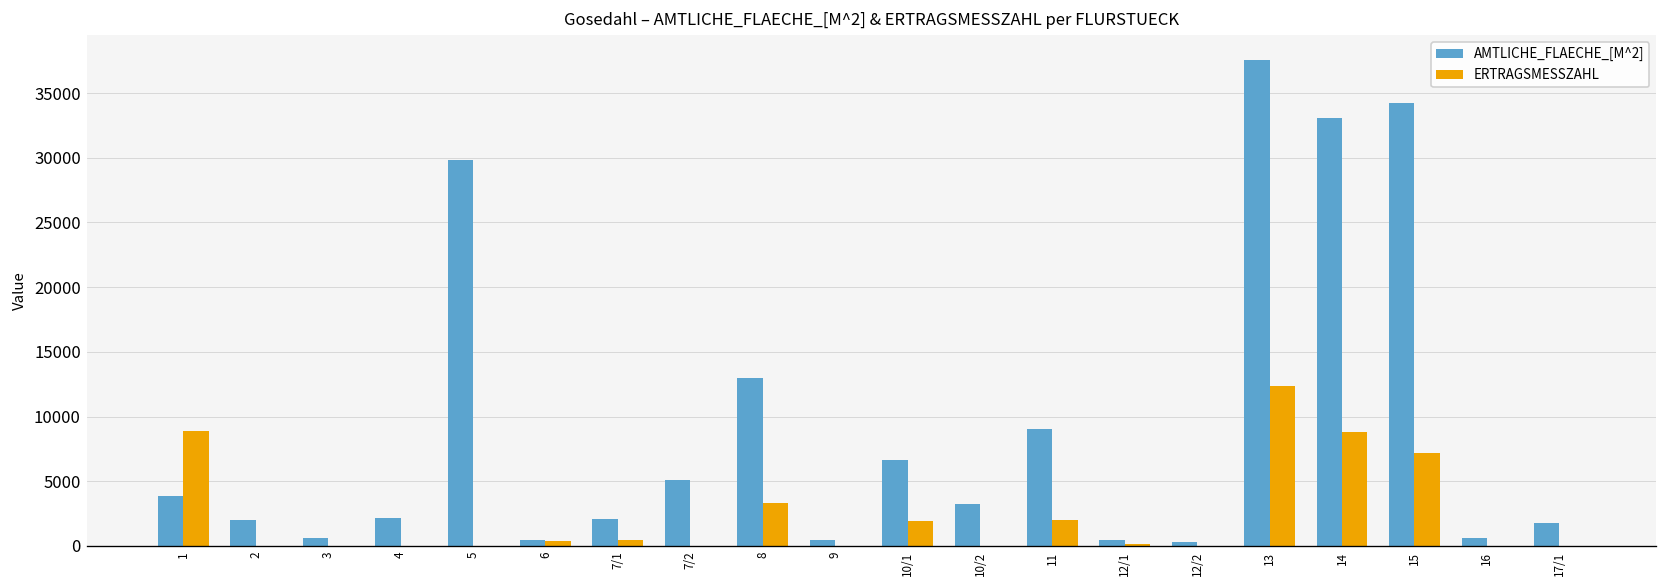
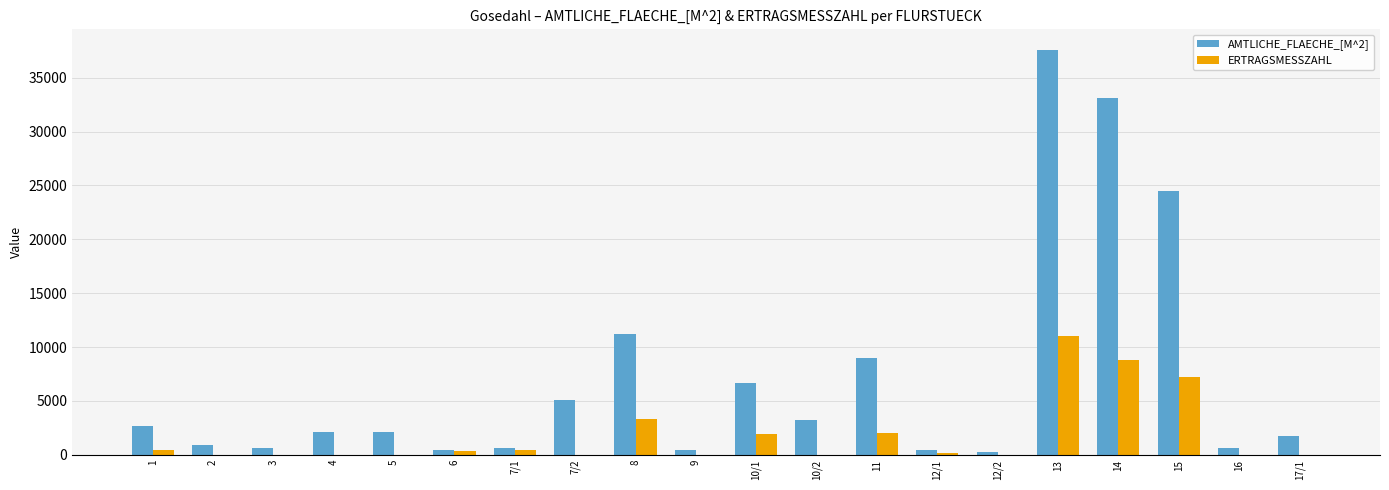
  {
    "AMTLICHE_FLAECHE_[M^2]": {
-     "1": 3800,
-     "2": 2000,
+     "1": 2600,
+     "2": 900,
      "3": 600,
      "4": 2100,
-     "5": 29800,
+     "5": 2100,
      "6": 500,
-     "7/1": 2100,
+     "7/1": 700,
      "7/2": 5100,
-     "8": 13000,
+     "8": 11200,
      "9": 400,
      "10/1": 6600,
      "10/2": 3200,
      "11": 9000,
      "12/1": 400,
      "12/2": 300,
      "13": 37600,
      "14": 33100,
-     "15": 34200,
+     "15": 24500,
      "16": 600,
      "17/1": 1700
    },
    "ERTRAGSMESSZAHL": {
-     "1": 8800,
+     "1": 500,
      "2": 0,
      "3": 0,
      "4": 0,
      "5": 0,
      "6": 400,
      "7/1": 400,
      "7/2": 0,
      "8": 3300,
      "9": 0,
      "10/1": 2000,
      "10/2": 0,
      "11": 2000,
      "12/2": 0,
-     "13": 12300,
+     "13": 11000,
      "14": 8800,
      "15": 7200,
      "16": 0,
      "17/1": 0
    }
  }
